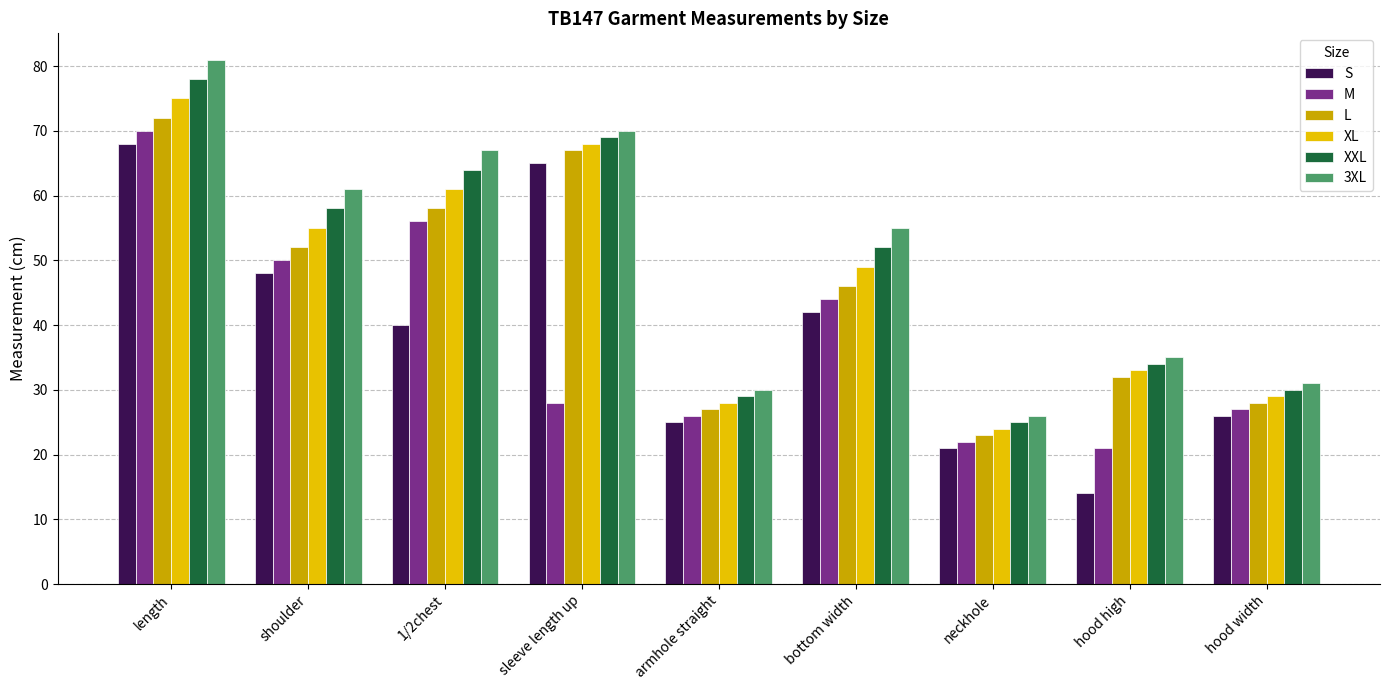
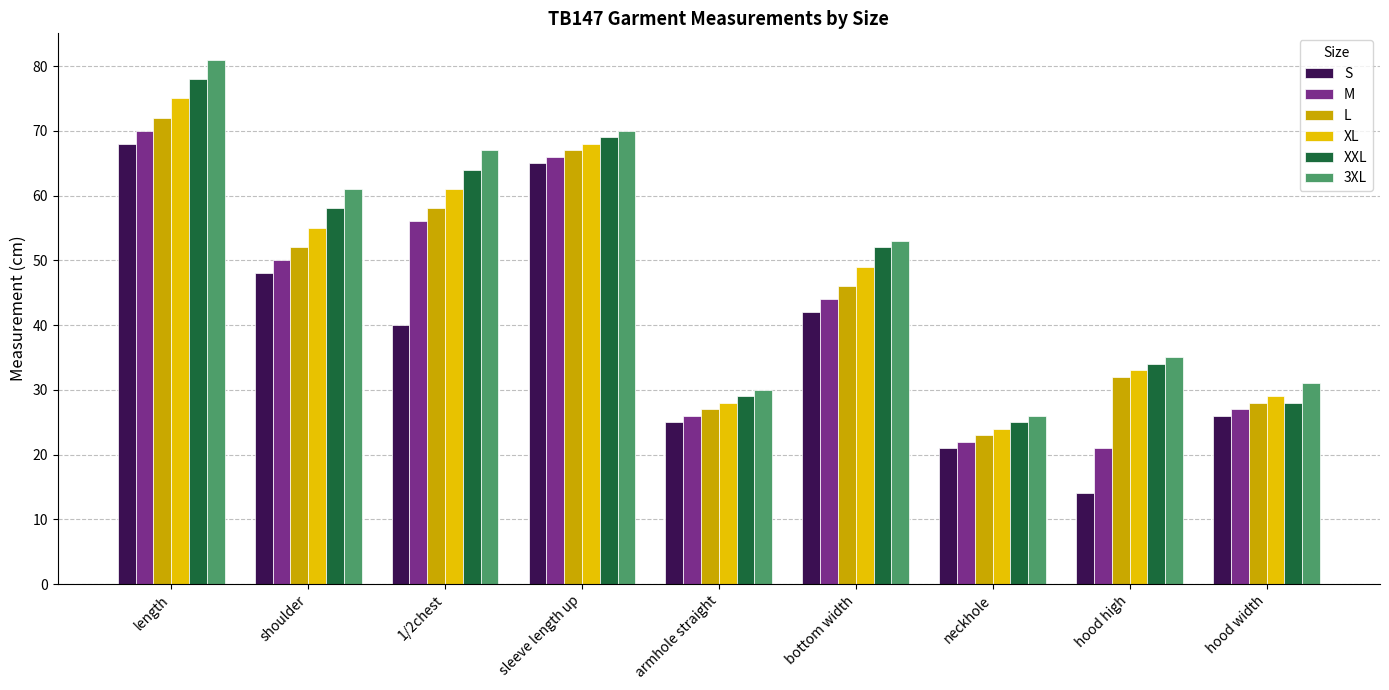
  {
    "S": {
      "length": 68,
      "shoulder": 48,
      "1/2chest": 40,
      "sleeve length up": 65,
      "armhole straight": 25,
      "bottom width": 42,
      "neckhole": 21,
      "hood high": 14,
      "hood width": 26
    },
    "M": {
      "length": 70,
      "shoulder": 50,
      "1/2chest": 56,
-     "sleeve length up": 28,
+     "sleeve length up": 66,
      "armhole straight": 26,
      "bottom width": 44,
      "neckhole": 22,
      "hood high": 21,
      "hood width": 27
    },
    "XXL": {
      "length": 78,
      "shoulder": 58,
      "1/2chest": 64,
      "sleeve length up": 69,
      "armhole straight": 29,
      "bottom width": 52,
      "neckhole": 25,
      "hood high": 34,
-     "hood width": 30
+     "hood width": 28
    },
    "3XL": {
      "length": 81,
      "shoulder": 61,
      "1/2chest": 67,
      "sleeve length up": 70,
      "armhole straight": 30,
-     "bottom width": 55,
+     "bottom width": 53,
      "neckhole": 26,
      "hood high": 35,
      "hood width": 31
    }
  }
